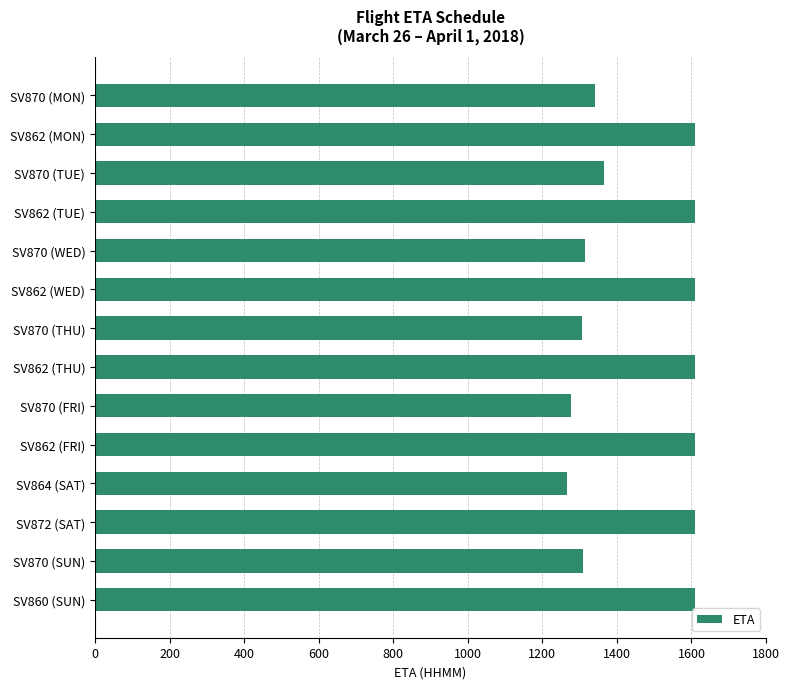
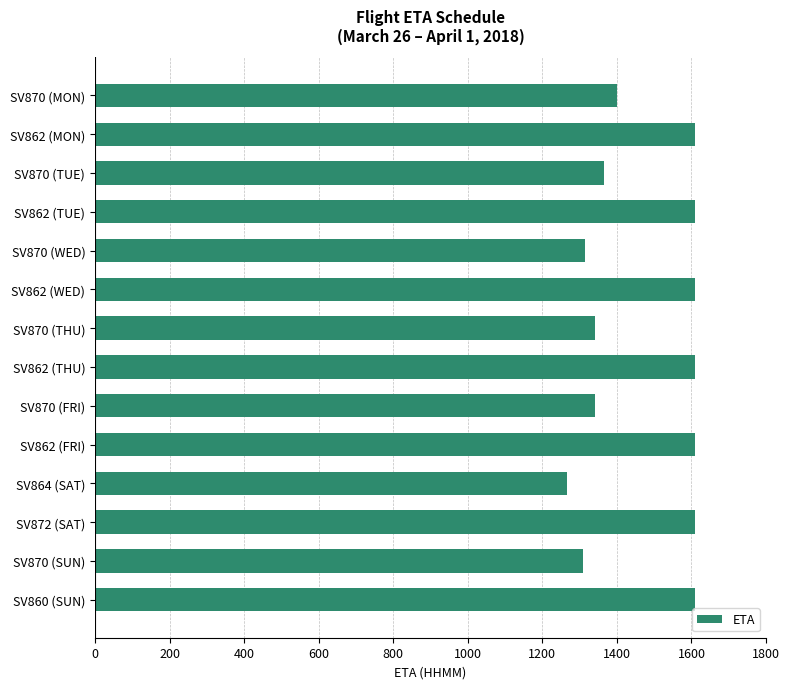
  {
-   "SV870 (MON)": 1340,
+   "SV870 (MON)": 1400,
    "SV862 (MON)": 1610,
    "SV870 (TUE)": 1370,
    "SV862 (TUE)": 1610,
    "SV870 (WED)": 1320,
    "SV862 (WED)": 1610,
-   "SV870 (THU)": 1310,
+   "SV870 (THU)": 1340,
    "SV862 (THU)": 1610,
-   "SV870 (FRI)": 1280,
+   "SV870 (FRI)": 1340,
    "SV862 (FRI)": 1610,
    "SV864 (SAT)": 1270,
    "SV872 (SAT)": 1610,
    "SV870 (SUN)": 1310,
    "SV860 (SUN)": 1610
  }
